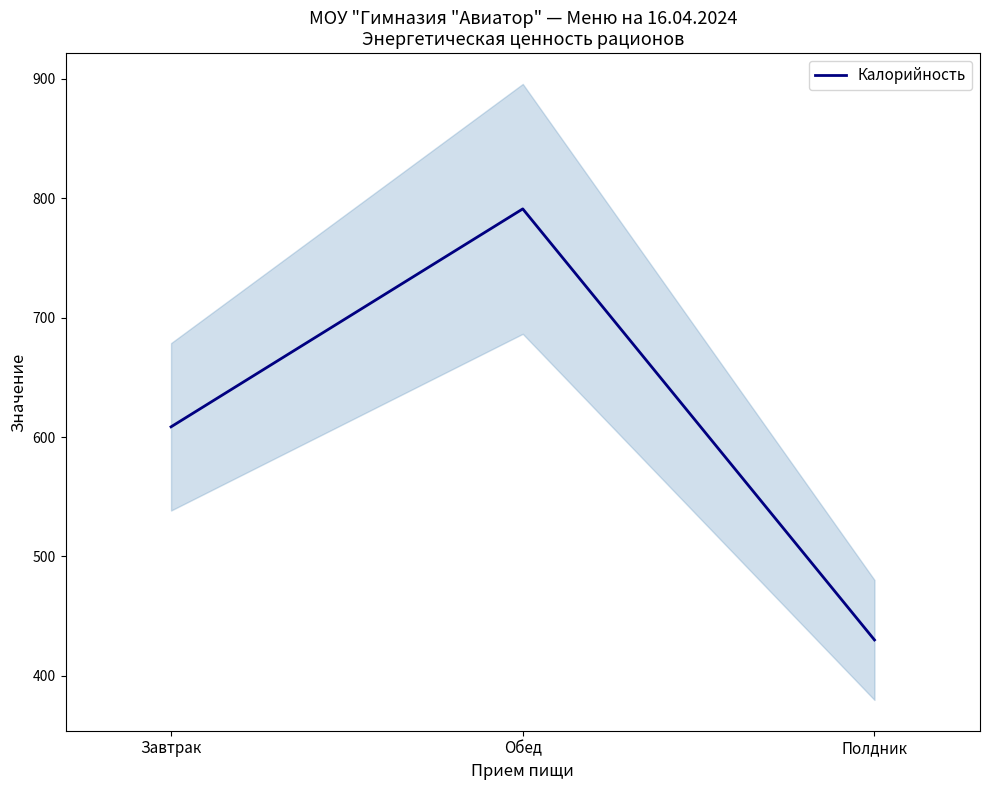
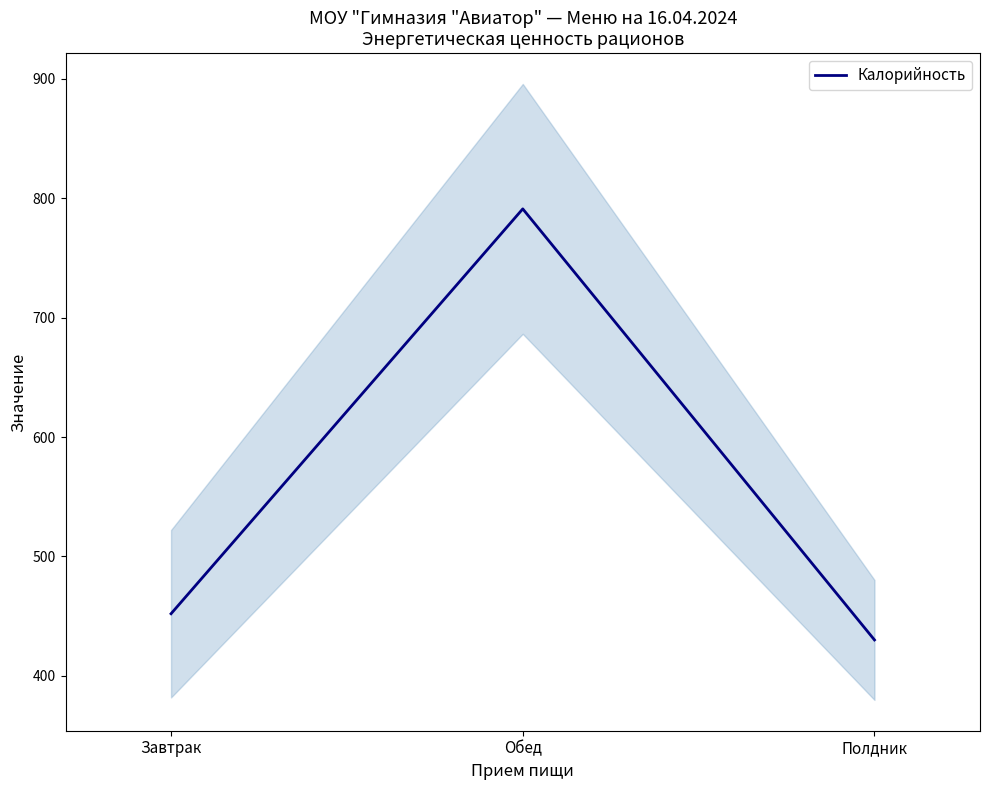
  {
    "Калорийность": {
-     "Завтрак": 609,
+     "Завтрак": 452,
      "Обед": 791,
      "Полдник": 430
    }
  }
